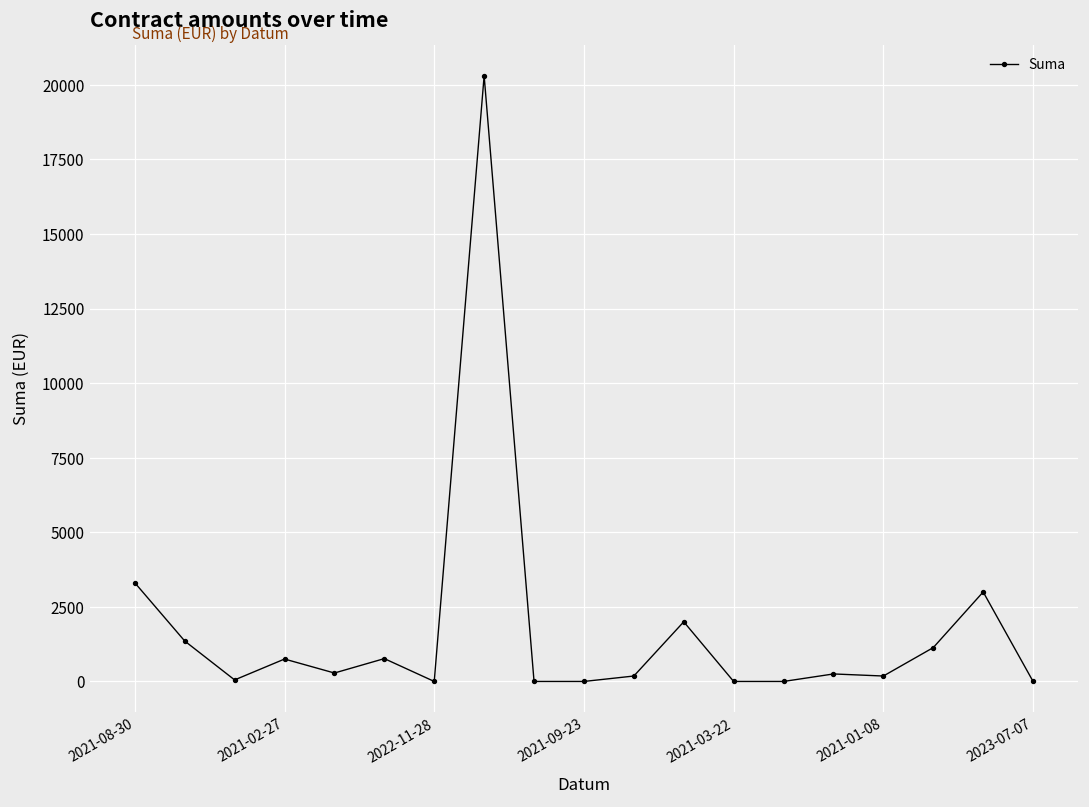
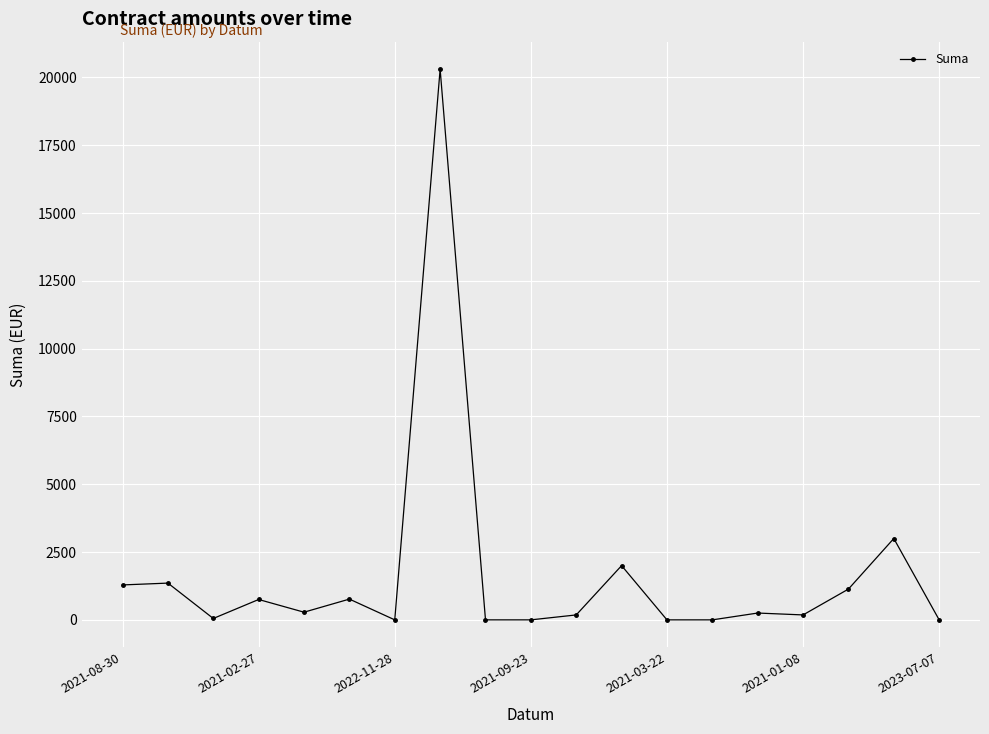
  {
-   "2021-08-30": 3300,
+   "2021-08-30": 1300,
    "2021-02-27": 800,
    "2021-09-23": 0,
    "2021-03-22": 0
  }
